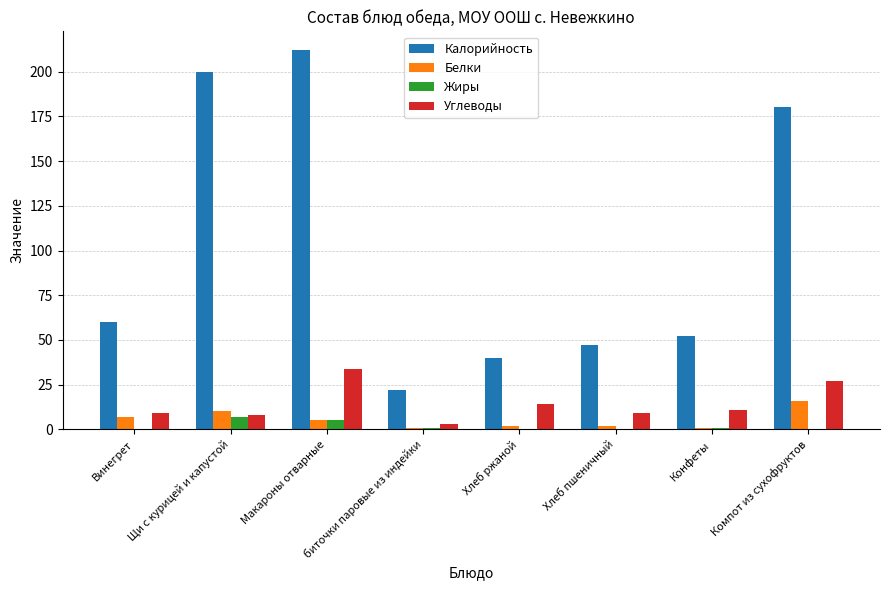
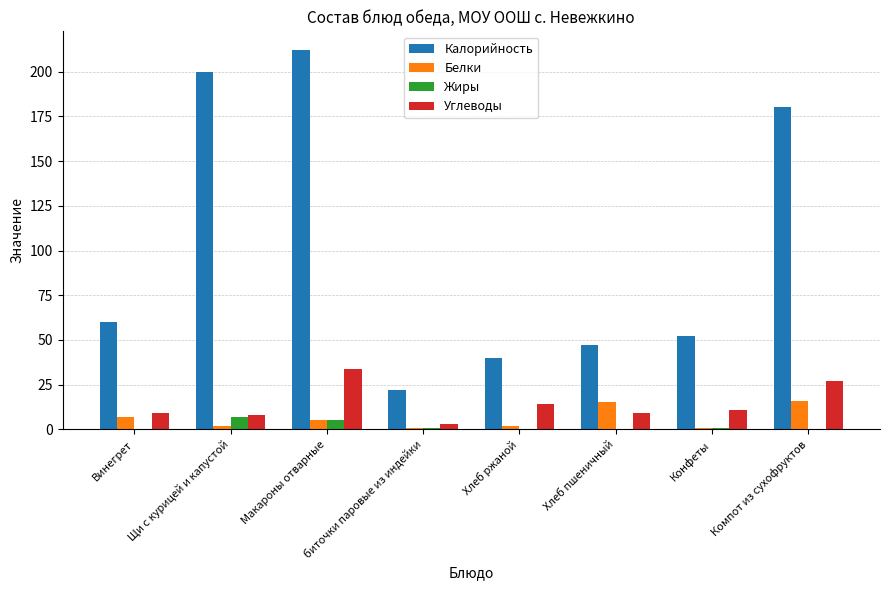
  {
    "Калорийность": {
      "Винегрет": 60,
      "Щи с курицей и капустой": 200,
      "Макароны отварные": 212,
      "биточки паровые из индейки": 22,
      "Хлеб ржаной": 40,
      "Хлеб пшеничный": 47,
      "Конфеты": 52,
      "Компот из сухофруктов": 180
    },
    "Белки": {
      "Винегрет": 7,
-     "Щи с курицей и капустой": 10,
+     "Щи с курицей и капустой": 2,
      "Макароны отварные": 5,
      "Хлеб ржаной": 2,
-     "Хлеб пшеничный": 2,
+     "Хлеб пшеничный": 15,
      "Компот из сухофруктов": 16
    },
    "Жиры": {
      "Винегрет": 0,
      "Щи с курицей и капустой": 7,
      "Макароны отварные": 5,
      "Хлеб ржаной": 0,
      "Хлеб пшеничный": 0,
      "Компот из сухофруктов": 0
    },
    "Углеводы": {
      "Винегрет": 9,
      "Щи с курицей и капустой": 8,
      "Макароны отварные": 34,
      "биточки паровые из индейки": 3,
      "Хлеб ржаной": 14,
      "Хлеб пшеничный": 9,
      "Конфеты": 11,
      "Компот из сухофруктов": 27
    }
  }
